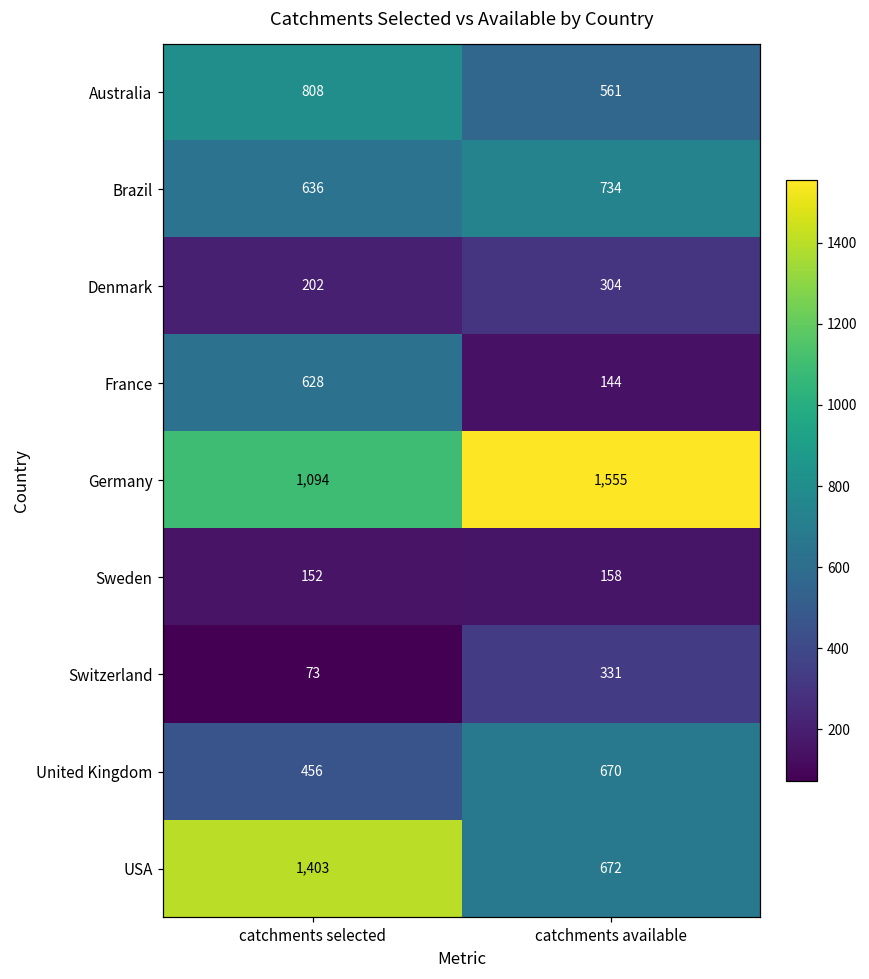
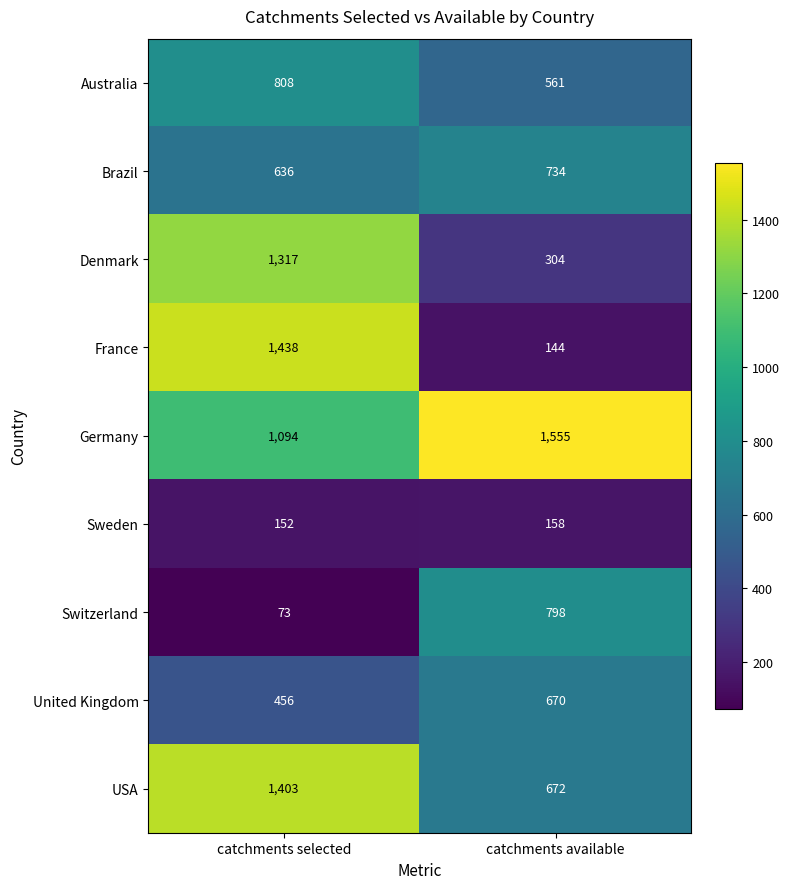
  {
    "Australia": {
      "catchments selected": "808",
      "catchments available": "561"
    },
    "Brazil": {
      "catchments selected": "636",
      "catchments available": "734"
    },
    "Denmark": {
-     "catchments selected": "202",
+     "catchments selected": "1,317",
      "catchments available": "304"
    },
    "France": {
-     "catchments selected": "628",
+     "catchments selected": "1,438",
      "catchments available": "144"
    },
    "Germany": {
      "catchments selected": "1,094",
      "catchments available": "1,555"
    },
    "Sweden": {
      "catchments selected": "152",
      "catchments available": "158"
    },
    "Switzerland": {
      "catchments selected": "73",
-     "catchments available": "331"
+     "catchments available": "798"
    },
    "United Kingdom": {
      "catchments selected": "456",
      "catchments available": "670"
    },
    "USA": {
      "catchments selected": "1,403",
      "catchments available": "672"
    }
  }
